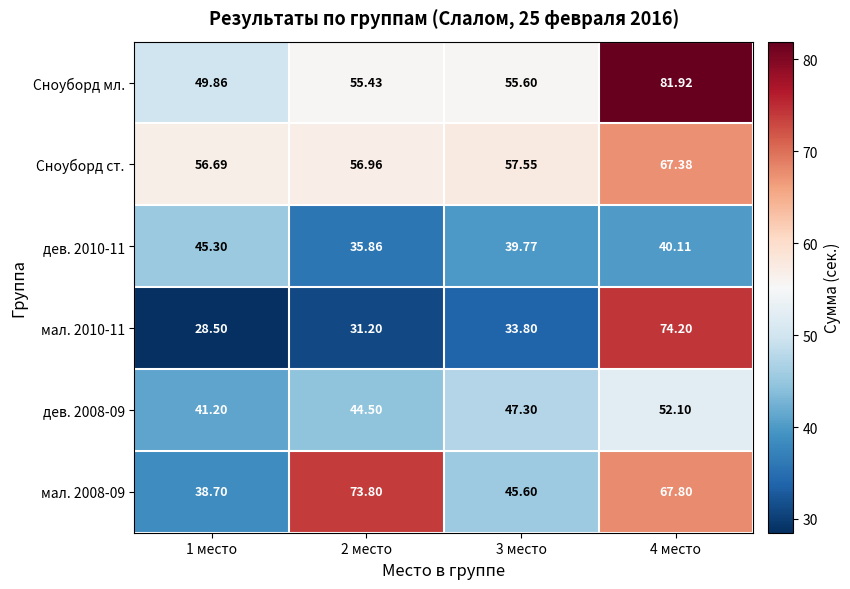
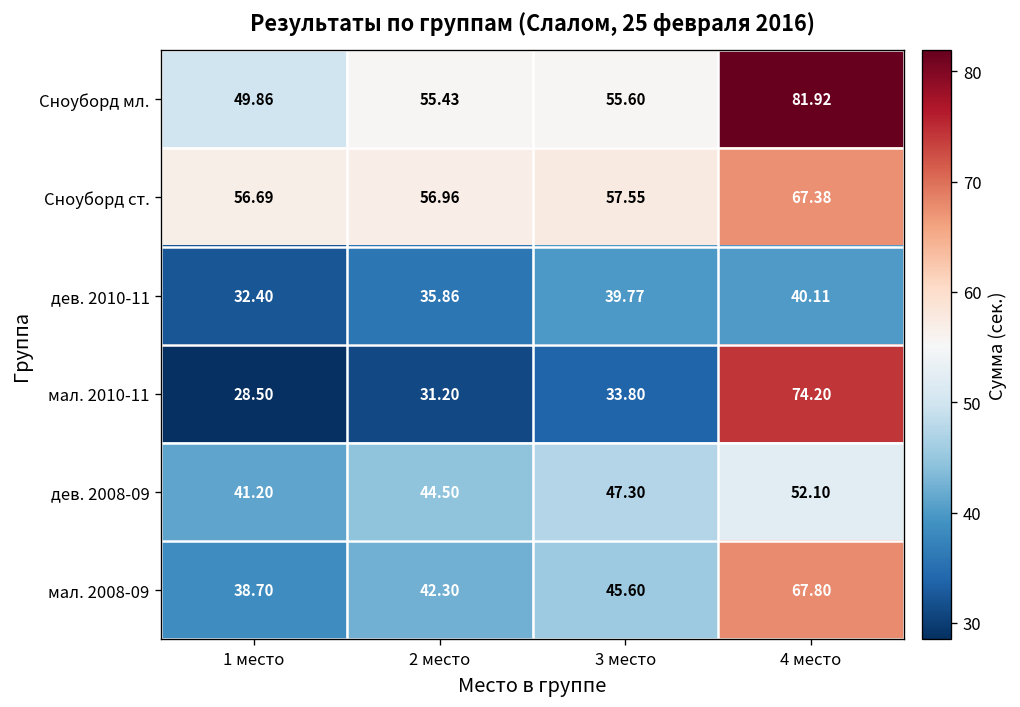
  {
    "Сноуборд мл.": {
      "1 место": 49.86,
      "2 место": 55.43,
      "3 место": 55.60,
      "4 место": 81.92
    },
    "Сноуборд ст.": {
      "1 место": 56.69,
      "2 место": 56.96,
      "3 место": 57.55,
      "4 место": 67.38
    },
    "дев. 2010-11": {
-     "1 место": 45.30,
+     "1 место": 32.40,
      "2 место": 35.86,
      "3 место": 39.77,
      "4 место": 40.11
    },
    "мал. 2010-11": {
      "1 место": 28.50,
      "2 место": 31.20,
      "3 место": 33.80,
      "4 место": 74.20
    },
    "дев. 2008-09": {
      "1 место": 41.20,
      "2 место": 44.50,
      "3 место": 47.30,
      "4 место": 52.10
    },
    "мал. 2008-09": {
      "1 место": 38.70,
-     "2 место": 73.80,
+     "2 место": 42.30,
      "3 место": 45.60,
      "4 место": 67.80
    }
  }
